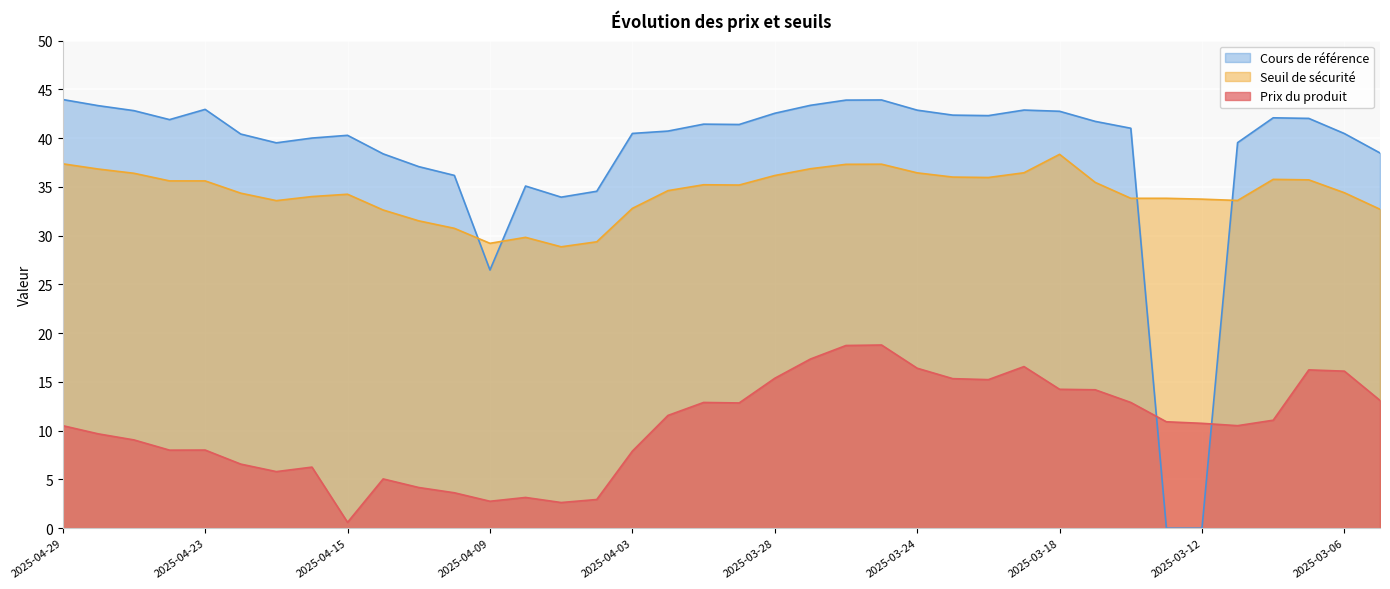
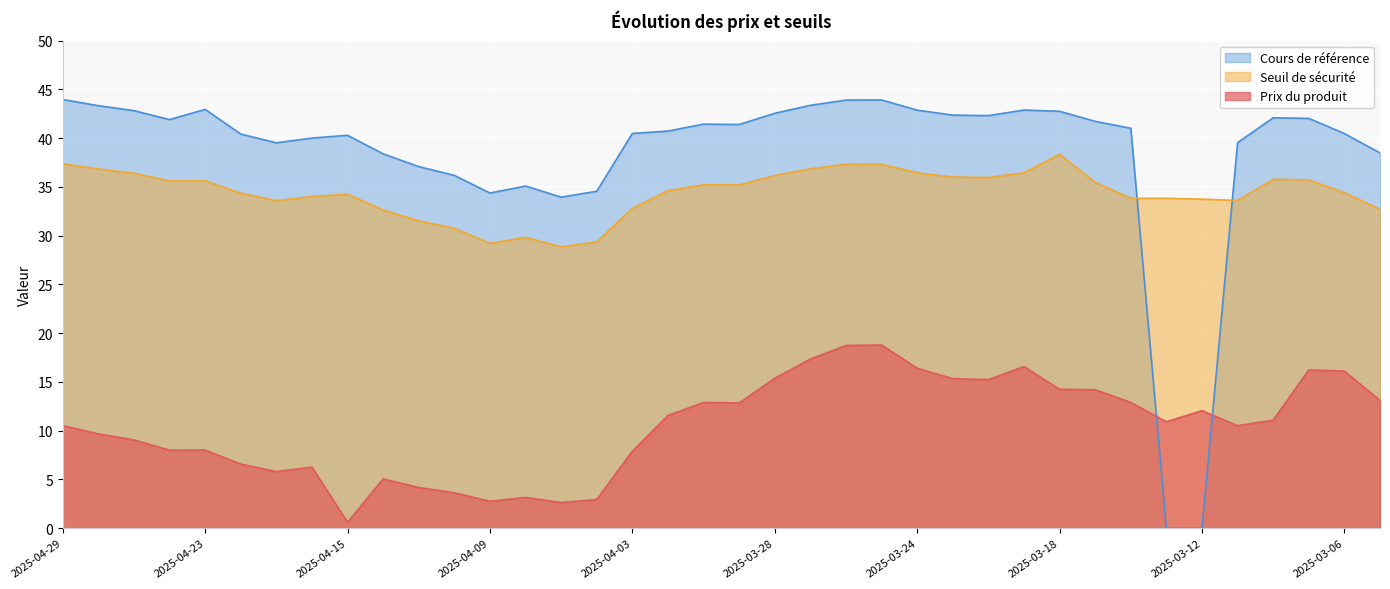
  {
    "Cours de référence": {
      "2025-04-29": 44,
      "2025-04-23": 43,
      "2025-04-15": 40,
-     "2025-04-09": 26,
+     "2025-04-09": 34,
      "2025-04-03": 40,
      "2025-03-28": 43,
      "2025-03-24": 43,
      "2025-03-18": 43,
      "2025-03-12": 0,
      "2025-03-06": 40
    },
    "Seuil de sécurité": {
      "2025-04-29": 37,
      "2025-04-23": 36,
      "2025-04-15": 34,
      "2025-04-09": 29,
      "2025-04-03": 33,
      "2025-03-28": 36,
      "2025-03-24": 36,
      "2025-03-18": 38,
      "2025-03-12": 34,
      "2025-03-06": 34
    },
    "Prix du produit": {
      "2025-04-29": 11,
      "2025-04-23": 8,
      "2025-04-15": 1,
      "2025-04-09": 3,
      "2025-04-03": 8,
      "2025-03-28": 15,
      "2025-03-24": 16,
      "2025-03-18": 14,
-     "2025-03-12": 11,
+     "2025-03-12": 12,
      "2025-03-06": 16
    }
  }
